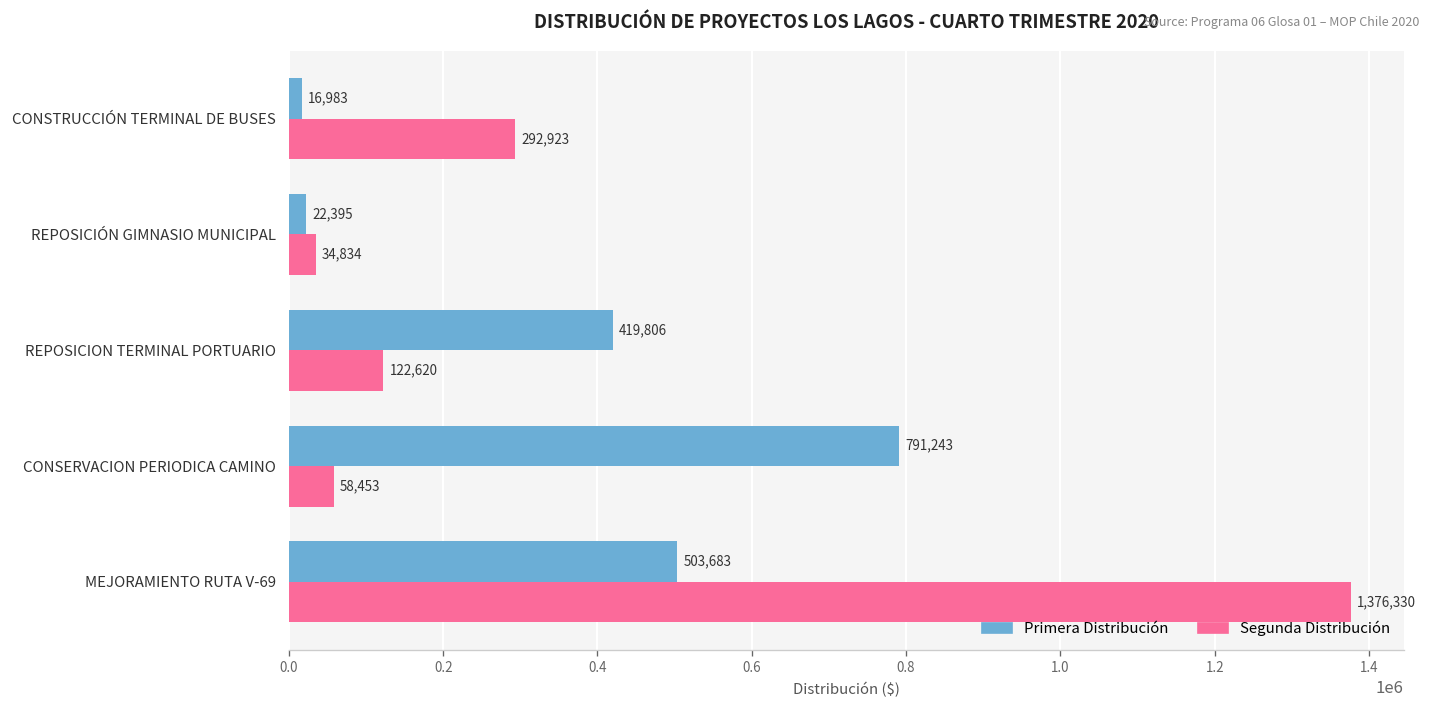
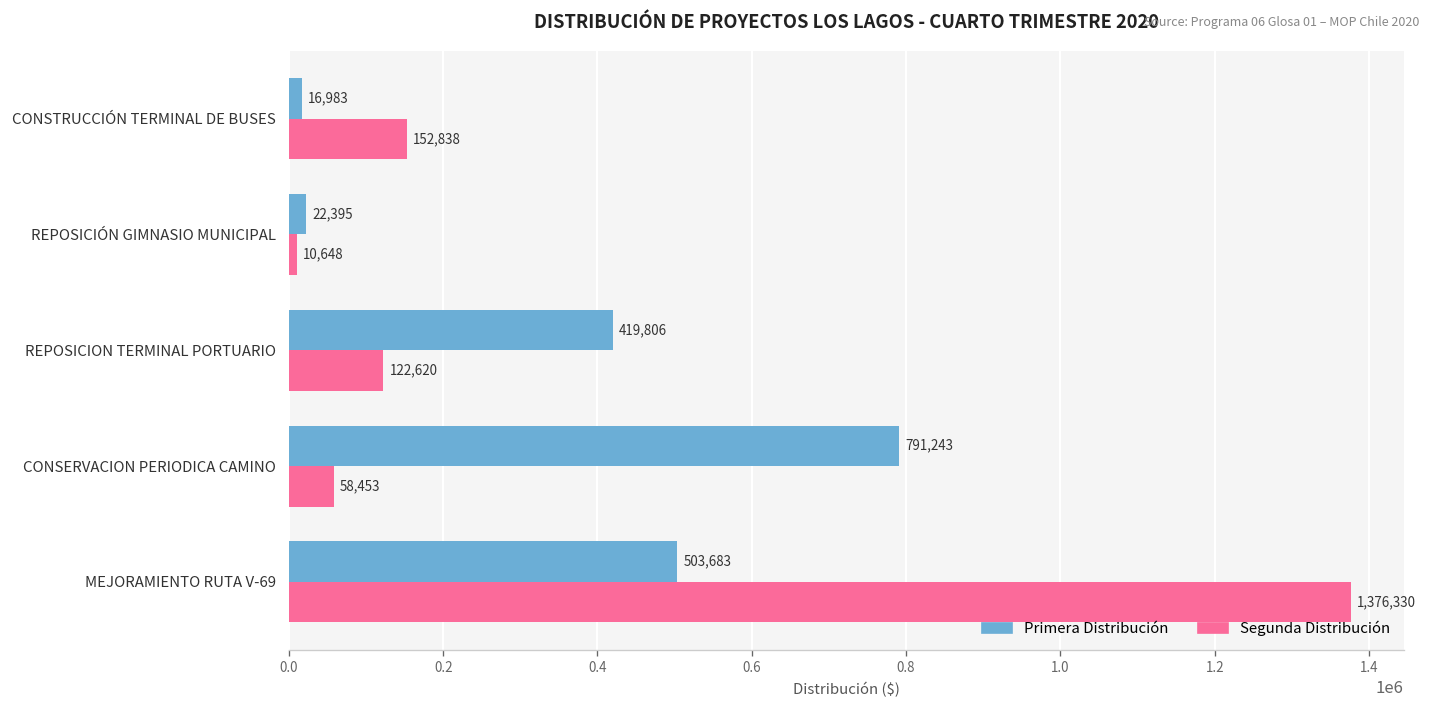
  {
    "Primera Distribución": {
      "CONSTRUCCIÓN TERMINAL DE BUSES": "16,983",
      "REPOSICIÓN GIMNASIO MUNICIPAL": "22,395",
      "REPOSICION TERMINAL PORTUARIO": "419,806",
      "CONSERVACION PERIODICA CAMINO": "791,243",
      "MEJORAMIENTO RUTA V-69": "503,683"
    },
    "Segunda Distribución": {
-     "CONSTRUCCIÓN TERMINAL DE BUSES": "292,923",
-     "REPOSICIÓN GIMNASIO MUNICIPAL": "34,834",
+     "CONSTRUCCIÓN TERMINAL DE BUSES": "152,838",
+     "REPOSICIÓN GIMNASIO MUNICIPAL": "10,648",
      "REPOSICION TERMINAL PORTUARIO": "122,620",
      "CONSERVACION PERIODICA CAMINO": "58,453",
      "MEJORAMIENTO RUTA V-69": "1,376,330"
    }
  }
